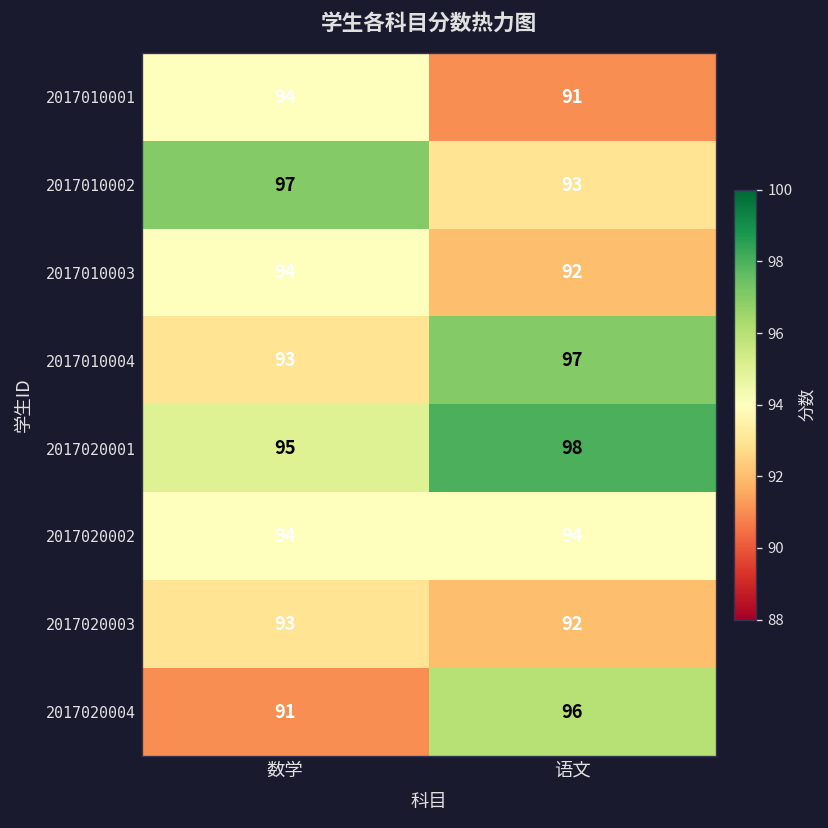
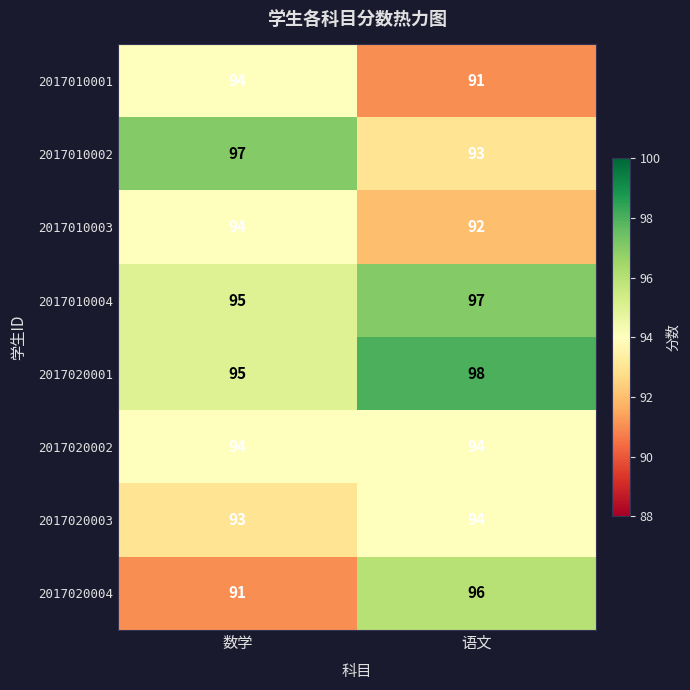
  {
    "2017010001": {
      "数学": 94,
      "语文": 91
    },
    "2017010002": {
      "数学": 97,
      "语文": 93
    },
    "2017010003": {
      "数学": 94,
      "语文": 92
    },
    "2017010004": {
-     "数学": 93,
+     "数学": 95,
      "语文": 97
    },
    "2017020001": {
      "数学": 95,
      "语文": 98
    },
    "2017020002": {
      "数学": 94,
      "语文": 94
    },
    "2017020003": {
      "数学": 93,
-     "语文": 92
+     "语文": 94
    },
    "2017020004": {
      "数学": 91,
      "语文": 96
    }
  }
